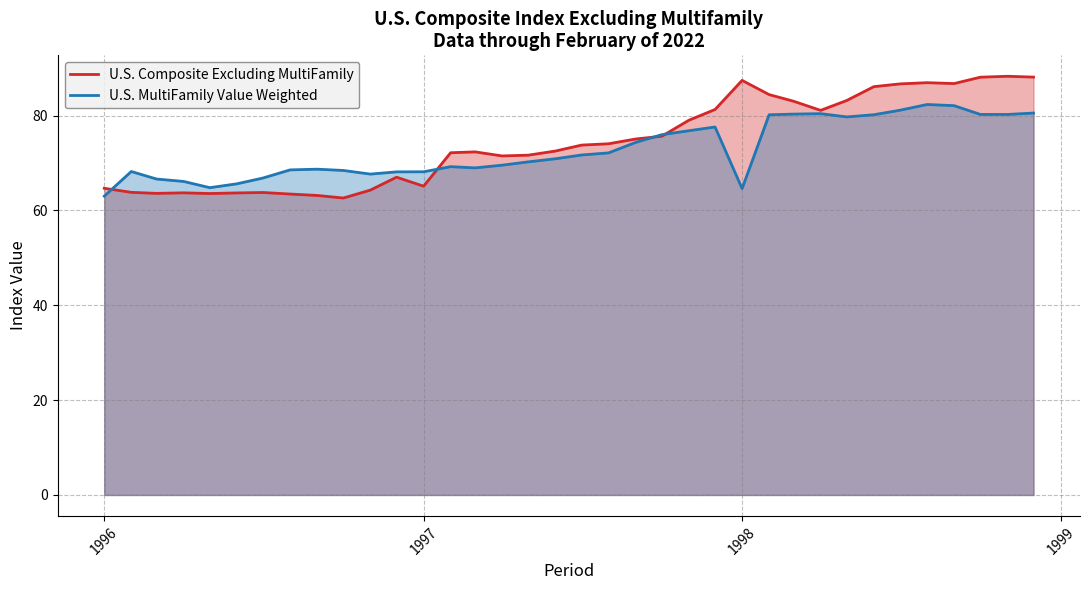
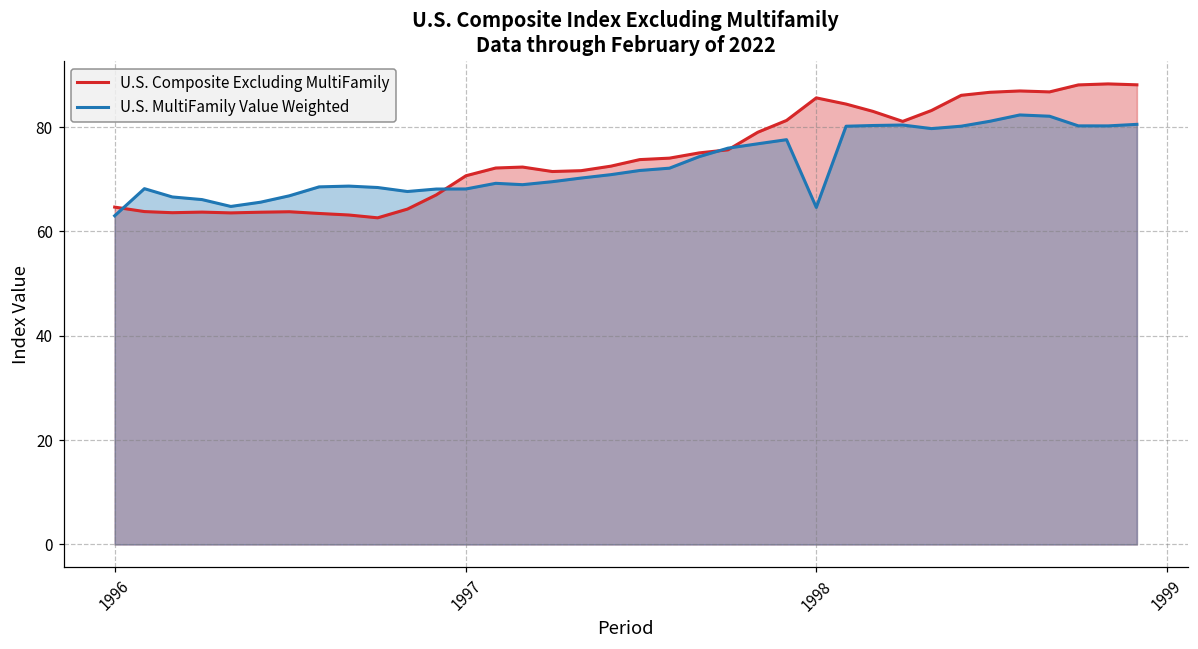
  {
    "U.S. Composite Excluding MultiFamily": {
      "1996": 65,
-     "1997": 65,
-     "1998": 87
+     "1997": 71,
+     "1998": 86
    },
    "U.S. MultiFamily Value Weighted": {
      "1996": 63,
      "1997": 68,
      "1998": 65
    }
  }
